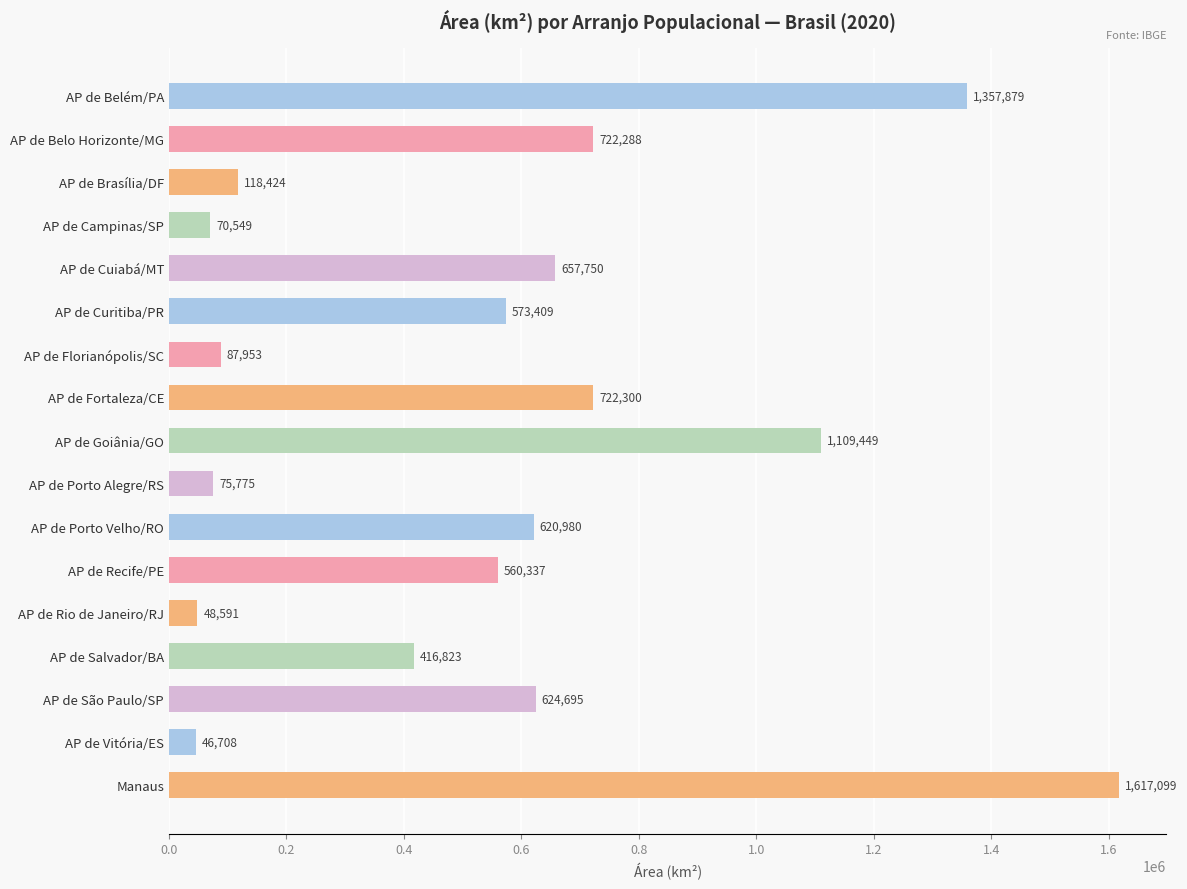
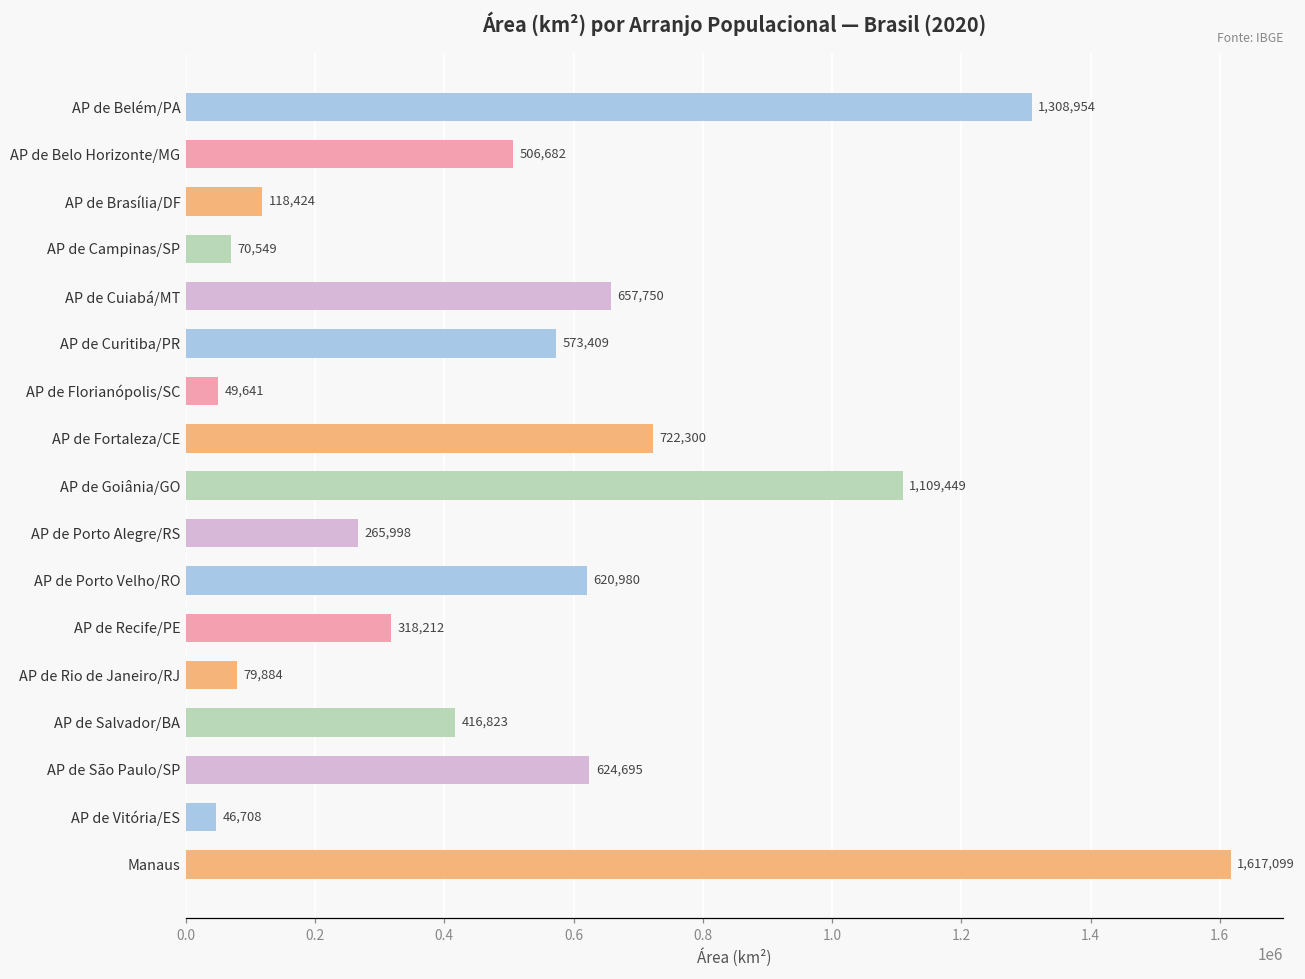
  {
-   "AP de Belém/PA": "1,357,879",
-   "AP de Belo Horizonte/MG": "722,288",
+   "AP de Belém/PA": "1,308,954",
+   "AP de Belo Horizonte/MG": "506,682",
    "AP de Brasília/DF": "118,424",
    "AP de Campinas/SP": "70,549",
    "AP de Cuiabá/MT": "657,750",
    "AP de Curitiba/PR": "573,409",
-   "AP de Florianópolis/SC": "87,953",
+   "AP de Florianópolis/SC": "49,641",
    "AP de Fortaleza/CE": "722,300",
    "AP de Goiânia/GO": "1,109,449",
-   "AP de Porto Alegre/RS": "75,775",
+   "AP de Porto Alegre/RS": "265,998",
    "AP de Porto Velho/RO": "620,980",
-   "AP de Recife/PE": "560,337",
-   "AP de Rio de Janeiro/RJ": "48,591",
+   "AP de Recife/PE": "318,212",
+   "AP de Rio de Janeiro/RJ": "79,884",
    "AP de Salvador/BA": "416,823",
    "AP de São Paulo/SP": "624,695",
    "AP de Vitória/ES": "46,708",
    "Manaus": "1,617,099"
  }
